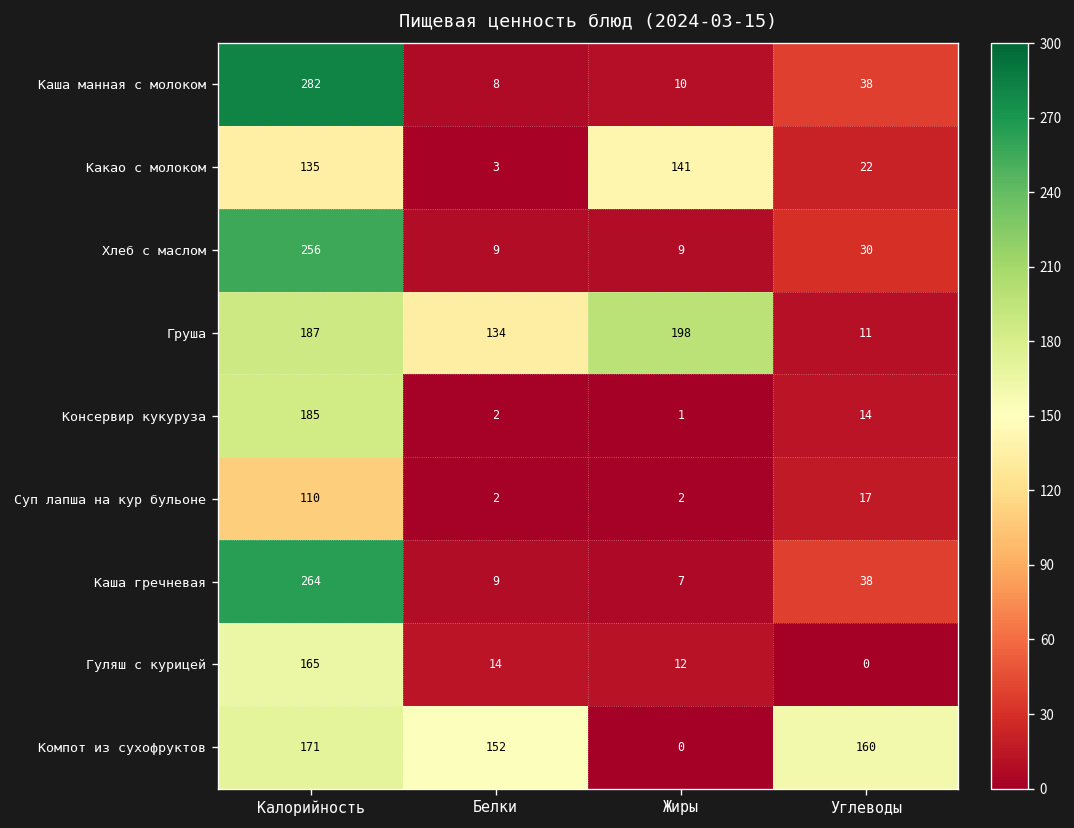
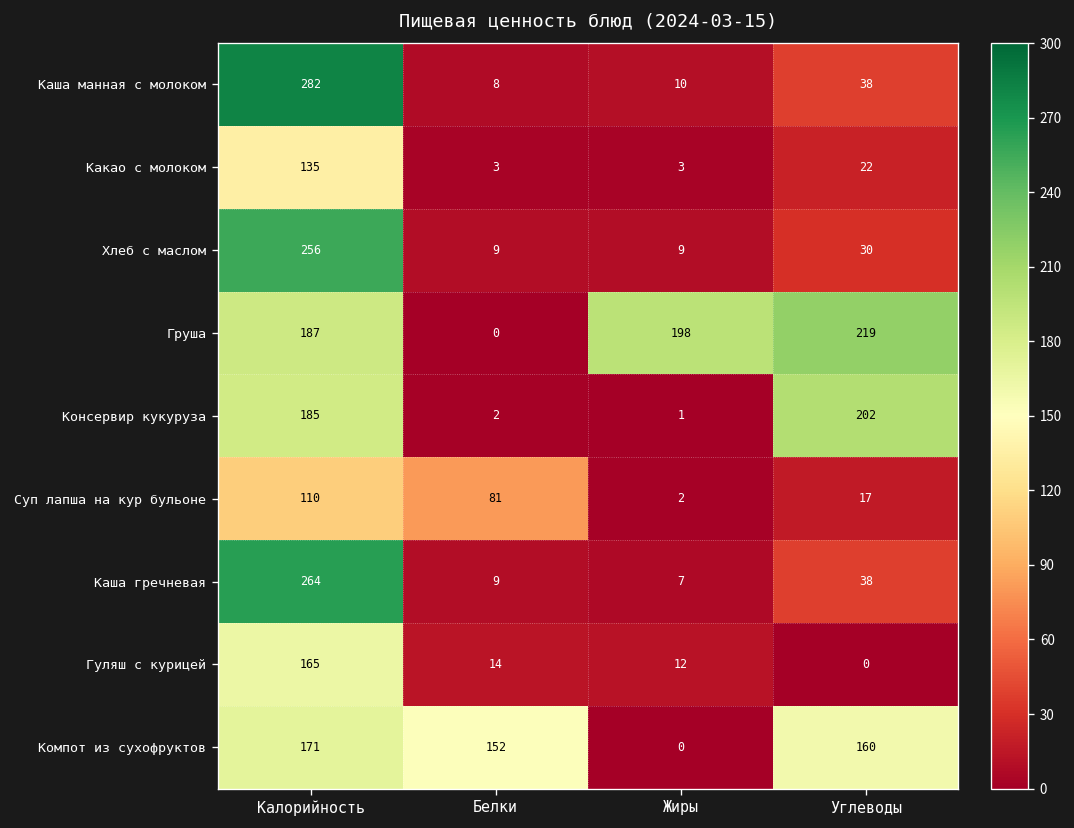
  {
    "Каша манная с молоком": {
      "Калорийность": 282,
      "Белки": 8,
      "Жиры": 10,
      "Углеводы": 38
    },
    "Какао с молоком": {
      "Калорийность": 135,
      "Белки": 3,
-     "Жиры": 141,
+     "Жиры": 3,
      "Углеводы": 22
    },
    "Хлеб с маслом": {
      "Калорийность": 256,
      "Белки": 9,
      "Жиры": 9,
      "Углеводы": 30
    },
    "Груша": {
      "Калорийность": 187,
-     "Белки": 134,
+     "Белки": 0,
      "Жиры": 198,
-     "Углеводы": 11
+     "Углеводы": 219
    },
    "Консервир кукуруза": {
      "Калорийность": 185,
      "Белки": 2,
      "Жиры": 1,
-     "Углеводы": 14
+     "Углеводы": 202
    },
    "Суп лапша на кур бульоне": {
      "Калорийность": 110,
-     "Белки": 2,
+     "Белки": 81,
      "Жиры": 2,
      "Углеводы": 17
    },
    "Каша гречневая": {
      "Калорийность": 264,
      "Белки": 9,
      "Жиры": 7,
      "Углеводы": 38
    },
    "Гуляш с курицей": {
      "Калорийность": 165,
      "Белки": 14,
      "Жиры": 12,
      "Углеводы": 0
    },
    "Компот из сухофруктов": {
      "Калорийность": 171,
      "Белки": 152,
      "Жиры": 0,
      "Углеводы": 160
    }
  }
